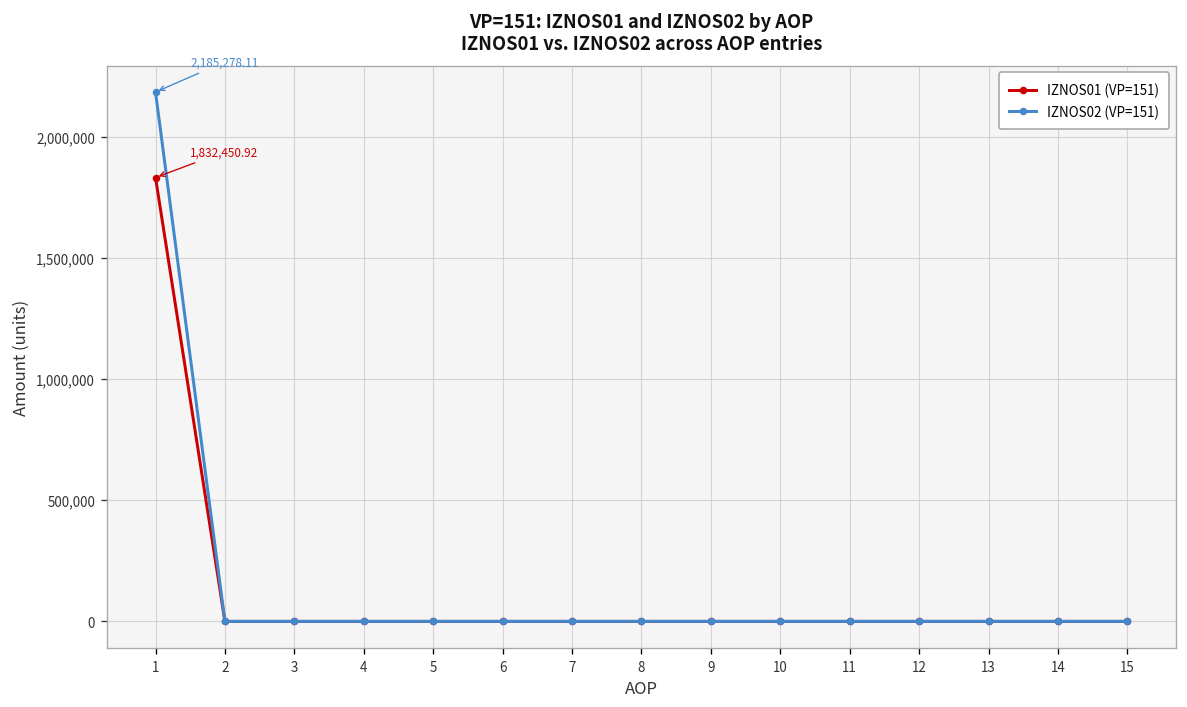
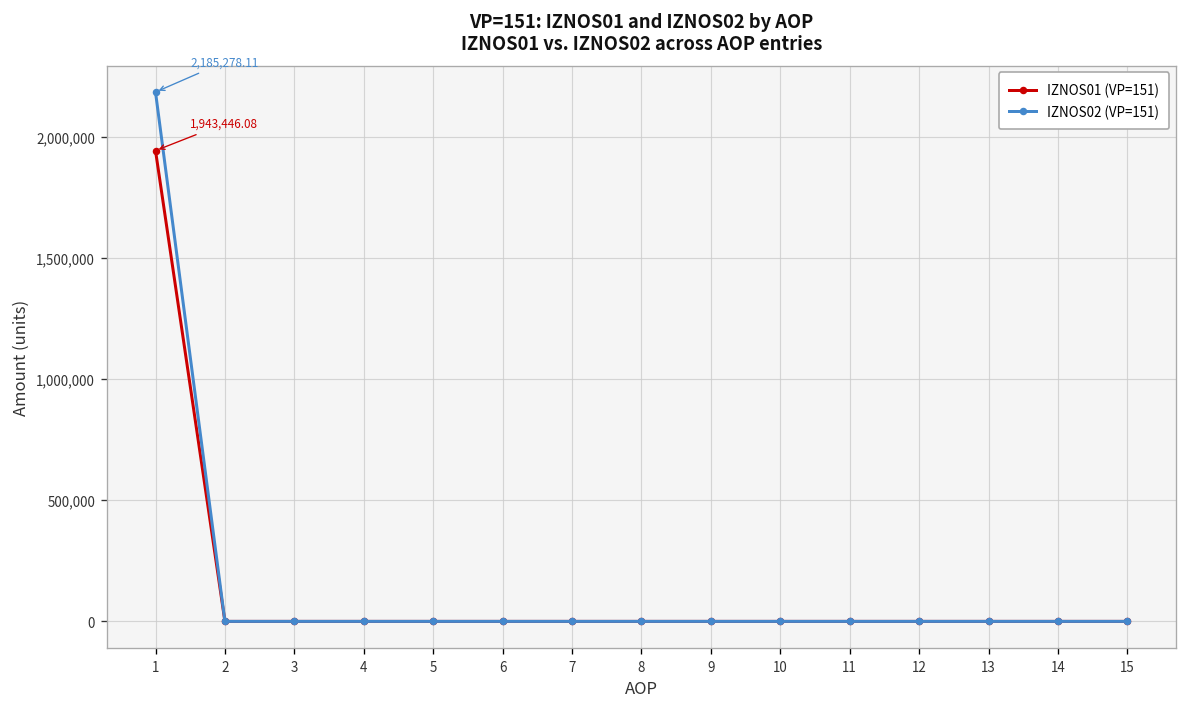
  {
    "IZNOS01 (VP=151)": {
-     "1": "1,832,450.92"
+     "1": "1,943,446.08"
    },
    "IZNOS02 (VP=151)": {
      "1": "2,185,278.11"
    }
  }
